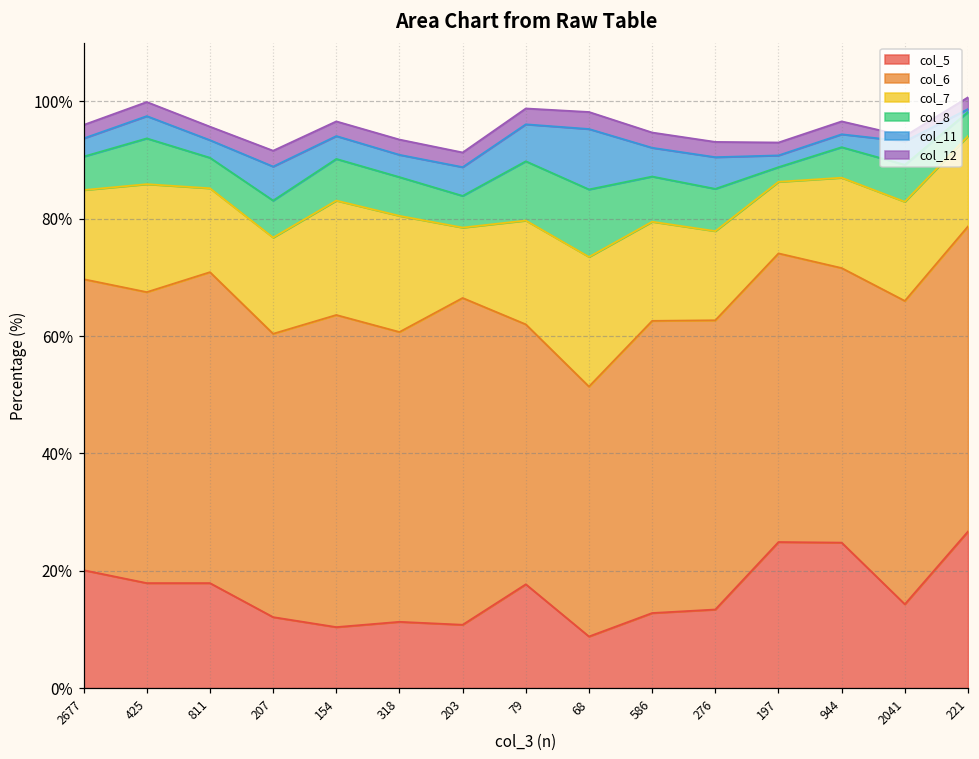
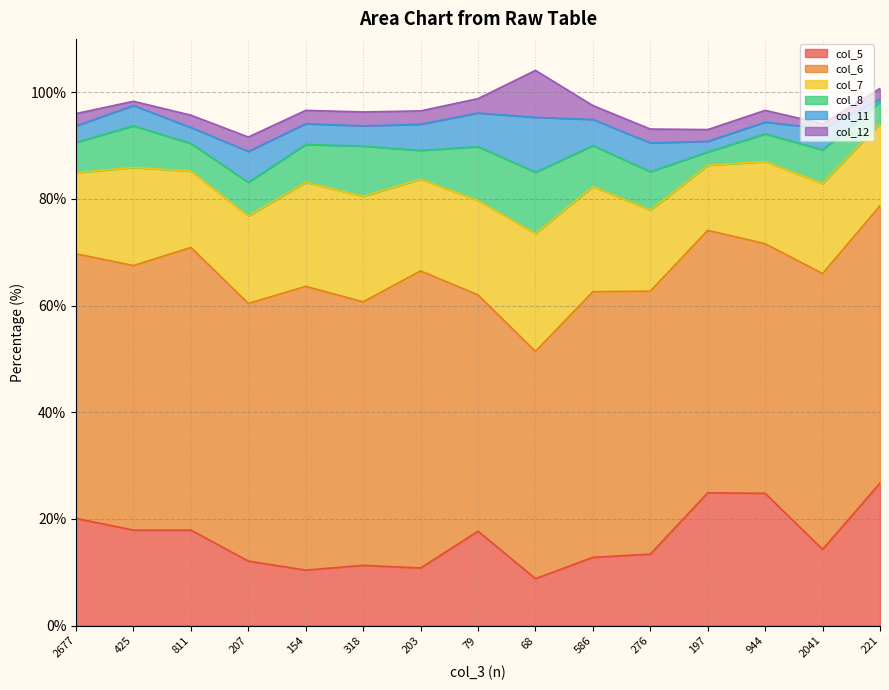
  {
    "col_7": {
      "2677": "15%",
      "425": "18%",
      "811": "14%",
      "207": "16%",
      "154": "19%",
      "318": "20%",
-     "203": "12%",
+     "203": "17%",
      "79": "18%",
      "68": "22%",
-     "586": "17%",
+     "586": "20%",
      "276": "15%",
      "197": "12%",
      "944": "15%",
      "2041": "17%",
      "221": "15%"
    },
    "col_8": {
      "2677": "6%",
      "425": "8%",
      "811": "5%",
      "207": "6%",
      "154": "7%",
-     "318": "7%",
+     "318": "9%",
      "203": "5%",
      "79": "10%",
      "68": "12%",
      "586": "8%",
      "276": "7%",
      "197": "3%",
      "944": "5%",
      "2041": "6%",
      "221": "4%"
    },
    "col_11": {
      "2677": "3%",
      "425": "4%",
      "811": "3%",
      "207": "6%",
      "154": "4%",
      "318": "4%",
      "203": "5%",
      "79": "6%",
      "68": "10%",
      "586": "5%",
      "276": "5%",
      "197": "2%",
      "944": "2%",
      "221": "1%"
    },
    "col_12": {
      "2677": "2%",
-     "425": "2%",
+     "425": "1%",
      "811": "2%",
      "207": "3%",
      "154": "3%",
      "318": "3%",
      "203": "3%",
      "79": "3%",
-     "68": "3%",
+     "68": "9%",
      "586": "3%",
      "276": "3%",
      "197": "2%",
      "944": "2%",
      "221": "2%"
    }
  }
